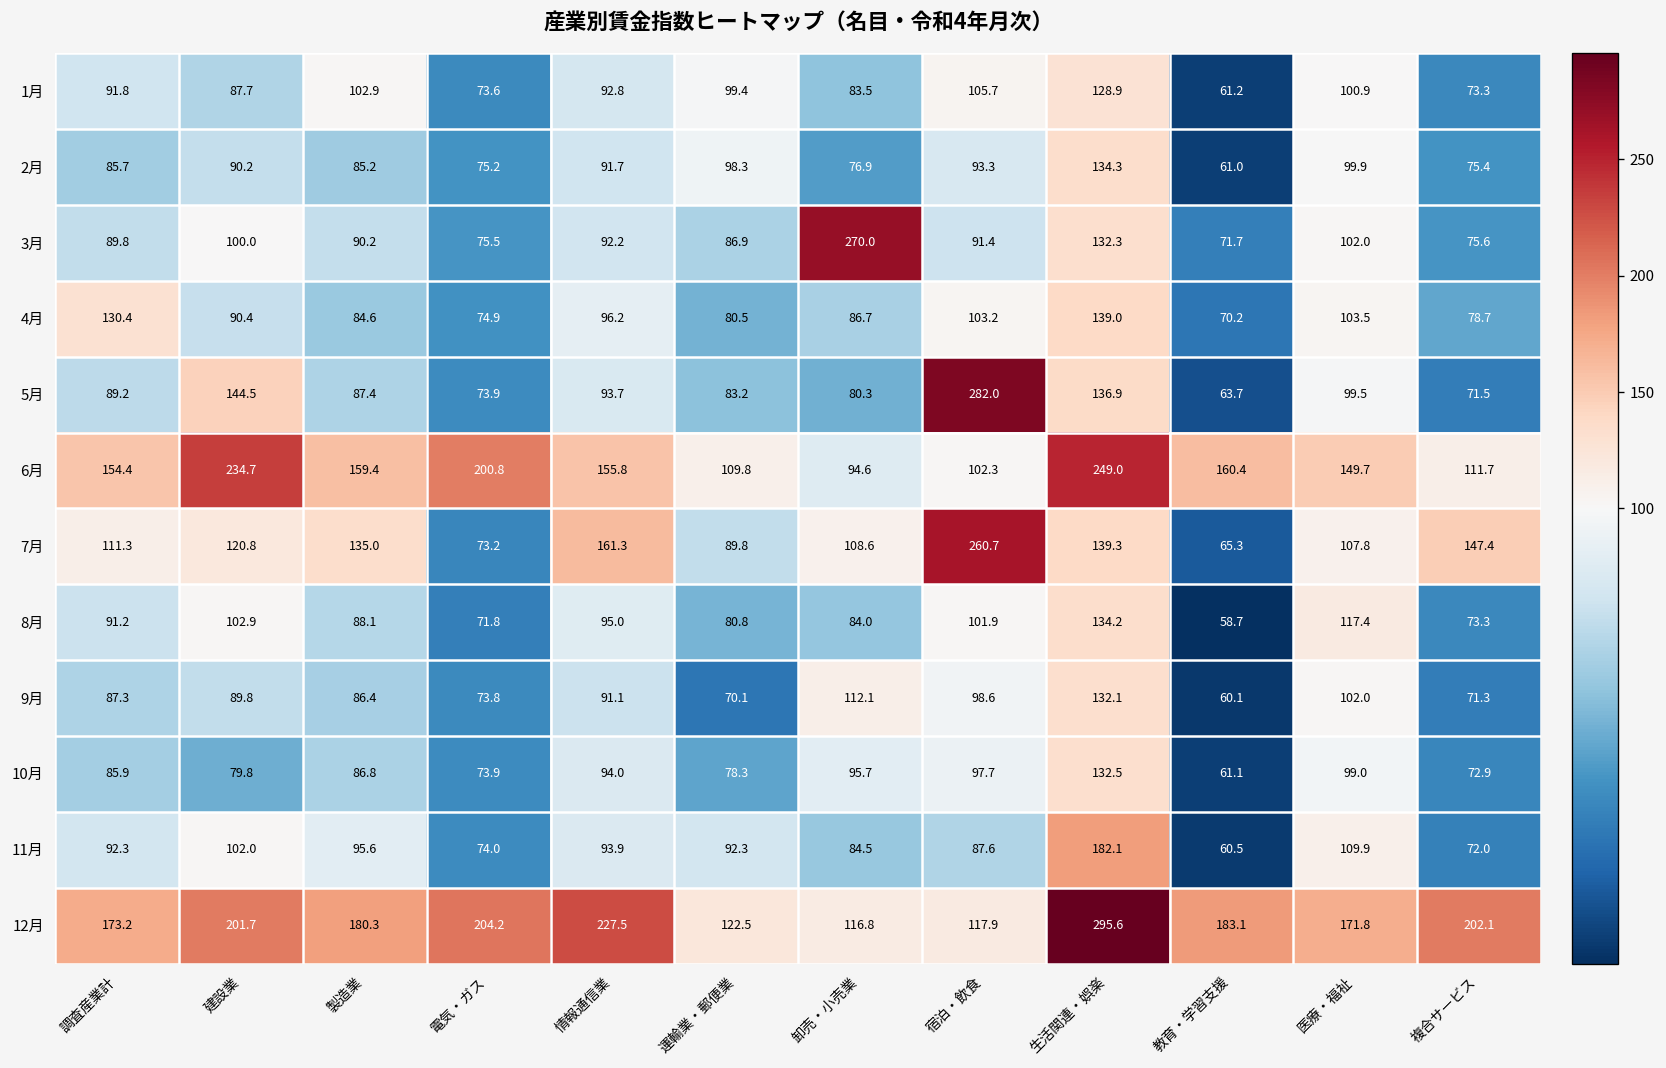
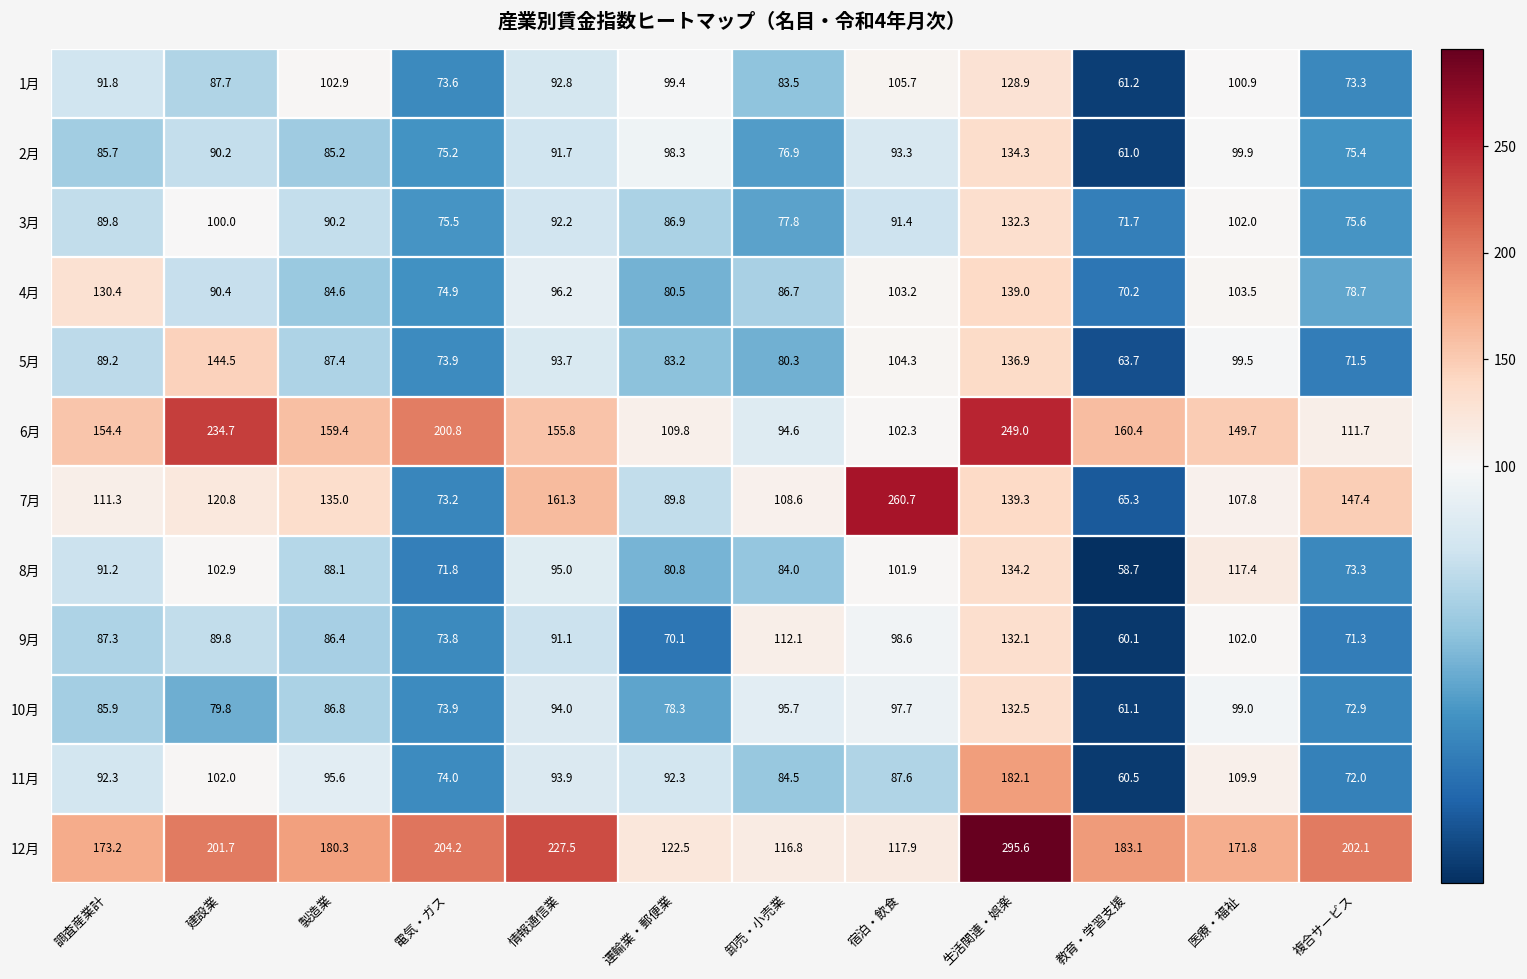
  {
    "1月": {
      "調査産業計": 91.8,
      "建設業": 87.7,
      "製造業": 102.9,
      "電気・ガス": 73.6,
      "情報通信業": 92.8,
      "運輸業・郵便業": 99.4,
      "卸売・小売業": 83.5,
      "宿泊・飲食": 105.7,
      "生活関連・娯楽": 128.9,
      "教育・学習支援": 61.2,
      "医療・福祉": 100.9,
      "複合サービス": 73.3
    },
    "2月": {
      "調査産業計": 85.7,
      "建設業": 90.2,
      "製造業": 85.2,
      "電気・ガス": 75.2,
      "情報通信業": 91.7,
      "運輸業・郵便業": 98.3,
      "卸売・小売業": 76.9,
      "宿泊・飲食": 93.3,
      "生活関連・娯楽": 134.3,
      "教育・学習支援": 61.0,
      "医療・福祉": 99.9,
      "複合サービス": 75.4
    },
    "3月": {
      "調査産業計": 89.8,
      "建設業": 100.0,
      "製造業": 90.2,
      "電気・ガス": 75.5,
      "情報通信業": 92.2,
      "運輸業・郵便業": 86.9,
-     "卸売・小売業": 270.0,
+     "卸売・小売業": 77.8,
      "宿泊・飲食": 91.4,
      "生活関連・娯楽": 132.3,
      "教育・学習支援": 71.7,
      "医療・福祉": 102.0,
      "複合サービス": 75.6
    },
    "4月": {
      "調査産業計": 130.4,
      "建設業": 90.4,
      "製造業": 84.6,
      "電気・ガス": 74.9,
      "情報通信業": 96.2,
      "運輸業・郵便業": 80.5,
      "卸売・小売業": 86.7,
      "宿泊・飲食": 103.2,
      "生活関連・娯楽": 139.0,
      "教育・学習支援": 70.2,
      "医療・福祉": 103.5,
      "複合サービス": 78.7
    },
    "5月": {
      "調査産業計": 89.2,
      "建設業": 144.5,
      "製造業": 87.4,
      "電気・ガス": 73.9,
      "情報通信業": 93.7,
      "運輸業・郵便業": 83.2,
      "卸売・小売業": 80.3,
-     "宿泊・飲食": 282.0,
+     "宿泊・飲食": 104.3,
      "生活関連・娯楽": 136.9,
      "教育・学習支援": 63.7,
      "医療・福祉": 99.5,
      "複合サービス": 71.5
    },
    "6月": {
      "調査産業計": 154.4,
      "建設業": 234.7,
      "製造業": 159.4,
      "電気・ガス": 200.8,
      "情報通信業": 155.8,
      "運輸業・郵便業": 109.8,
      "卸売・小売業": 94.6,
      "宿泊・飲食": 102.3,
      "生活関連・娯楽": 249.0,
      "教育・学習支援": 160.4,
      "医療・福祉": 149.7,
      "複合サービス": 111.7
    },
    "7月": {
      "調査産業計": 111.3,
      "建設業": 120.8,
      "製造業": 135.0,
      "電気・ガス": 73.2,
      "情報通信業": 161.3,
      "運輸業・郵便業": 89.8,
      "卸売・小売業": 108.6,
      "宿泊・飲食": 260.7,
      "生活関連・娯楽": 139.3,
      "教育・学習支援": 65.3,
      "医療・福祉": 107.8,
      "複合サービス": 147.4
    },
    "8月": {
      "調査産業計": 91.2,
      "建設業": 102.9,
      "製造業": 88.1,
      "電気・ガス": 71.8,
      "情報通信業": 95.0,
      "運輸業・郵便業": 80.8,
      "卸売・小売業": 84.0,
      "宿泊・飲食": 101.9,
      "生活関連・娯楽": 134.2,
      "教育・学習支援": 58.7,
      "医療・福祉": 117.4,
      "複合サービス": 73.3
    },
    "9月": {
      "調査産業計": 87.3,
      "建設業": 89.8,
      "製造業": 86.4,
      "電気・ガス": 73.8,
      "情報通信業": 91.1,
      "運輸業・郵便業": 70.1,
      "卸売・小売業": 112.1,
      "宿泊・飲食": 98.6,
      "生活関連・娯楽": 132.1,
      "教育・学習支援": 60.1,
      "医療・福祉": 102.0,
      "複合サービス": 71.3
    },
    "10月": {
      "調査産業計": 85.9,
      "建設業": 79.8,
      "製造業": 86.8,
      "電気・ガス": 73.9,
      "情報通信業": 94.0,
      "運輸業・郵便業": 78.3,
      "卸売・小売業": 95.7,
      "宿泊・飲食": 97.7,
      "生活関連・娯楽": 132.5,
      "教育・学習支援": 61.1,
      "医療・福祉": 99.0,
      "複合サービス": 72.9
    },
    "11月": {
      "調査産業計": 92.3,
      "建設業": 102.0,
      "製造業": 95.6,
      "電気・ガス": 74.0,
      "情報通信業": 93.9,
      "運輸業・郵便業": 92.3,
      "卸売・小売業": 84.5,
      "宿泊・飲食": 87.6,
      "生活関連・娯楽": 182.1,
      "教育・学習支援": 60.5,
      "医療・福祉": 109.9,
      "複合サービス": 72.0
    },
    "12月": {
      "調査産業計": 173.2,
      "建設業": 201.7,
      "製造業": 180.3,
      "電気・ガス": 204.2,
      "情報通信業": 227.5,
      "運輸業・郵便業": 122.5,
      "卸売・小売業": 116.8,
      "宿泊・飲食": 117.9,
      "生活関連・娯楽": 295.6,
      "教育・学習支援": 183.1,
      "医療・福祉": 171.8,
      "複合サービス": 202.1
    }
  }
